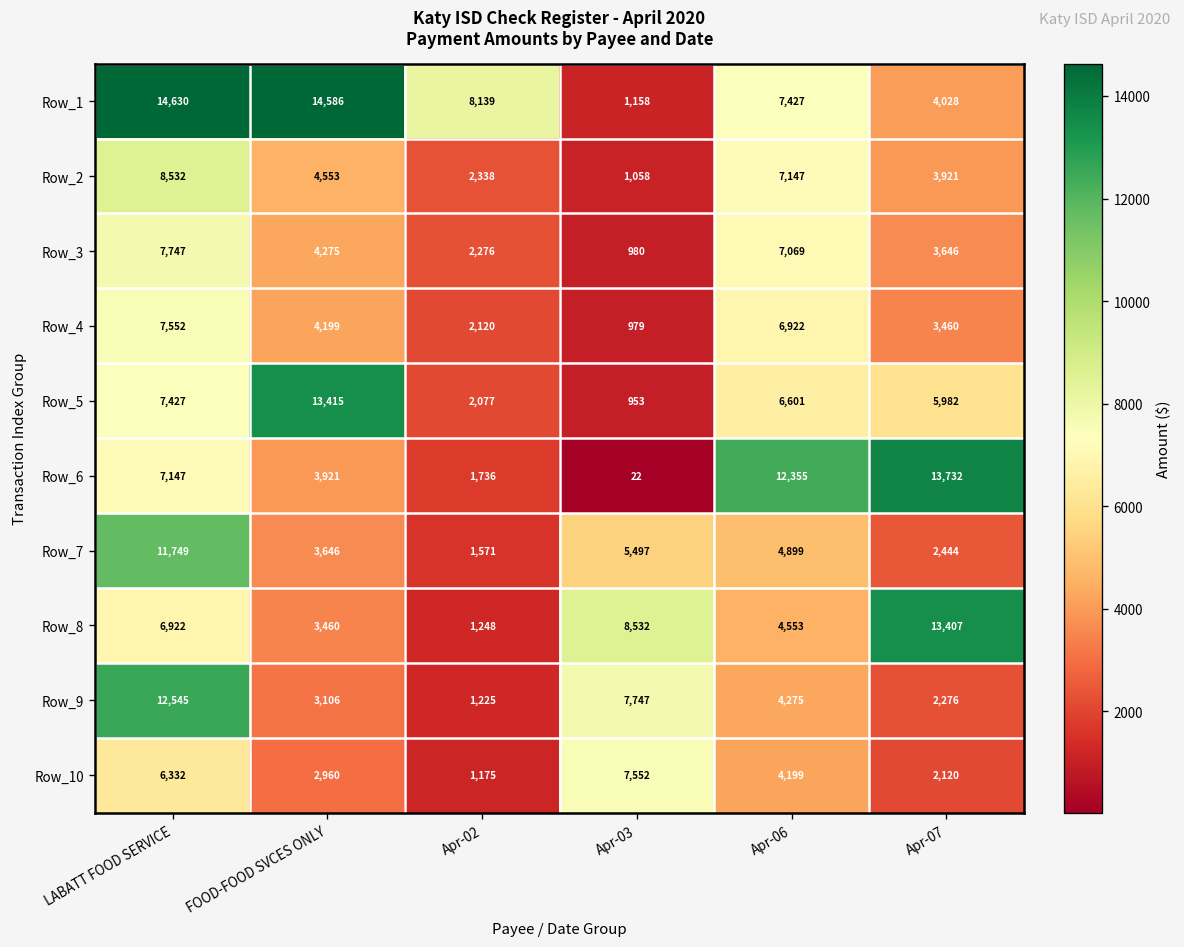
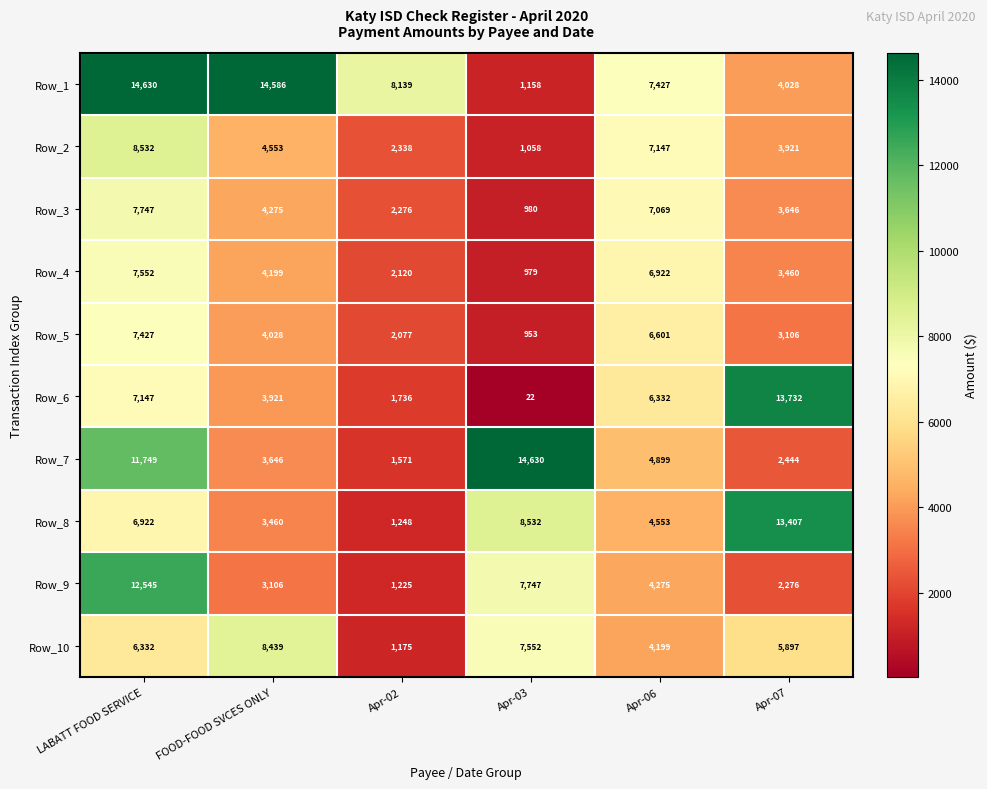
  {
    "Row_1": {
      "LABATT FOOD SERVICE": "14,630",
      "FOOD-FOOD SVCES ONLY": "14,586",
      "Apr-02": "8,139",
      "Apr-03": "1,158",
      "Apr-06": "7,427",
      "Apr-07": "4,028"
    },
    "Row_2": {
      "LABATT FOOD SERVICE": "8,532",
      "FOOD-FOOD SVCES ONLY": "4,553",
      "Apr-02": "2,338",
      "Apr-03": "1,058",
      "Apr-06": "7,147",
      "Apr-07": "3,921"
    },
    "Row_3": {
      "LABATT FOOD SERVICE": "7,747",
      "FOOD-FOOD SVCES ONLY": "4,275",
      "Apr-02": "2,276",
      "Apr-03": "980",
      "Apr-06": "7,069",
      "Apr-07": "3,646"
    },
    "Row_4": {
      "LABATT FOOD SERVICE": "7,552",
      "FOOD-FOOD SVCES ONLY": "4,199",
      "Apr-02": "2,120",
      "Apr-03": "979",
      "Apr-06": "6,922",
      "Apr-07": "3,460"
    },
    "Row_5": {
      "LABATT FOOD SERVICE": "7,427",
-     "FOOD-FOOD SVCES ONLY": "13,415",
+     "FOOD-FOOD SVCES ONLY": "4,028",
      "Apr-02": "2,077",
      "Apr-03": "953",
      "Apr-06": "6,601",
-     "Apr-07": "5,982"
+     "Apr-07": "3,106"
    },
    "Row_6": {
      "LABATT FOOD SERVICE": "7,147",
      "FOOD-FOOD SVCES ONLY": "3,921",
      "Apr-02": "1,736",
      "Apr-03": "22",
-     "Apr-06": "12,355",
+     "Apr-06": "6,332",
      "Apr-07": "13,732"
    },
    "Row_7": {
      "LABATT FOOD SERVICE": "11,749",
      "FOOD-FOOD SVCES ONLY": "3,646",
      "Apr-02": "1,571",
-     "Apr-03": "5,497",
+     "Apr-03": "14,630",
      "Apr-06": "4,899",
      "Apr-07": "2,444"
    },
    "Row_8": {
      "LABATT FOOD SERVICE": "6,922",
      "FOOD-FOOD SVCES ONLY": "3,460",
      "Apr-02": "1,248",
      "Apr-03": "8,532",
      "Apr-06": "4,553",
      "Apr-07": "13,407"
    },
    "Row_9": {
      "LABATT FOOD SERVICE": "12,545",
      "FOOD-FOOD SVCES ONLY": "3,106",
      "Apr-02": "1,225",
      "Apr-03": "7,747",
      "Apr-06": "4,275",
      "Apr-07": "2,276"
    },
    "Row_10": {
      "LABATT FOOD SERVICE": "6,332",
-     "FOOD-FOOD SVCES ONLY": "2,960",
+     "FOOD-FOOD SVCES ONLY": "8,439",
      "Apr-02": "1,175",
      "Apr-03": "7,552",
      "Apr-06": "4,199",
-     "Apr-07": "2,120"
+     "Apr-07": "5,897"
    }
  }
